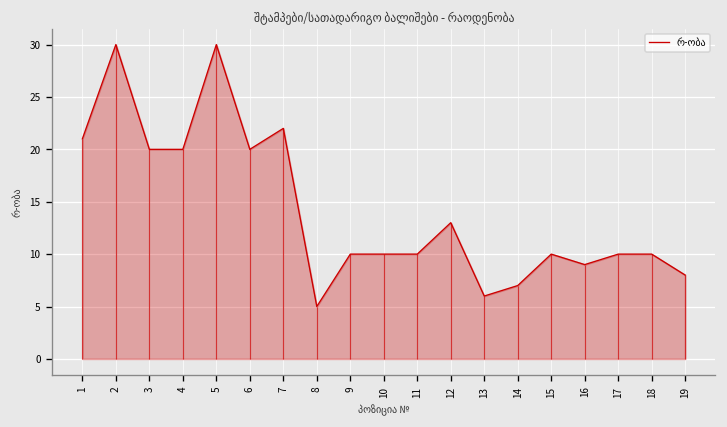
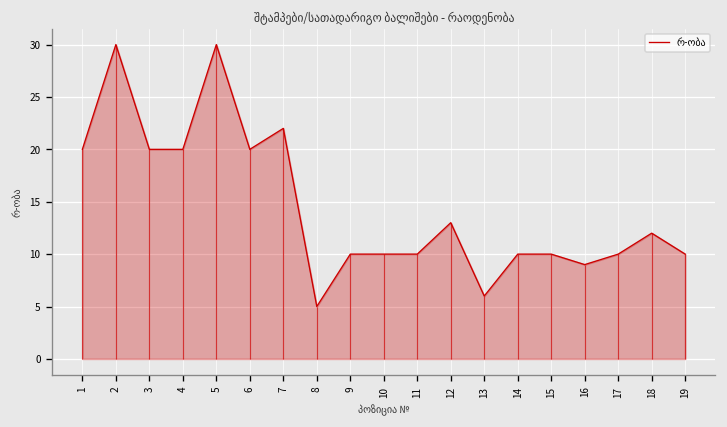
  {
-   "1": 21,
+   "1": 20,
    "2": 30,
    "3": 20,
    "4": 20,
    "5": 30,
    "6": 20,
    "7": 22,
    "8": 5,
    "9": 10,
    "10": 10,
    "11": 10,
    "12": 13,
    "13": 6,
-   "14": 7,
+   "14": 10,
    "15": 10,
    "16": 9,
    "17": 10,
-   "18": 10,
-   "19": 8
+   "18": 12,
+   "19": 10
  }
